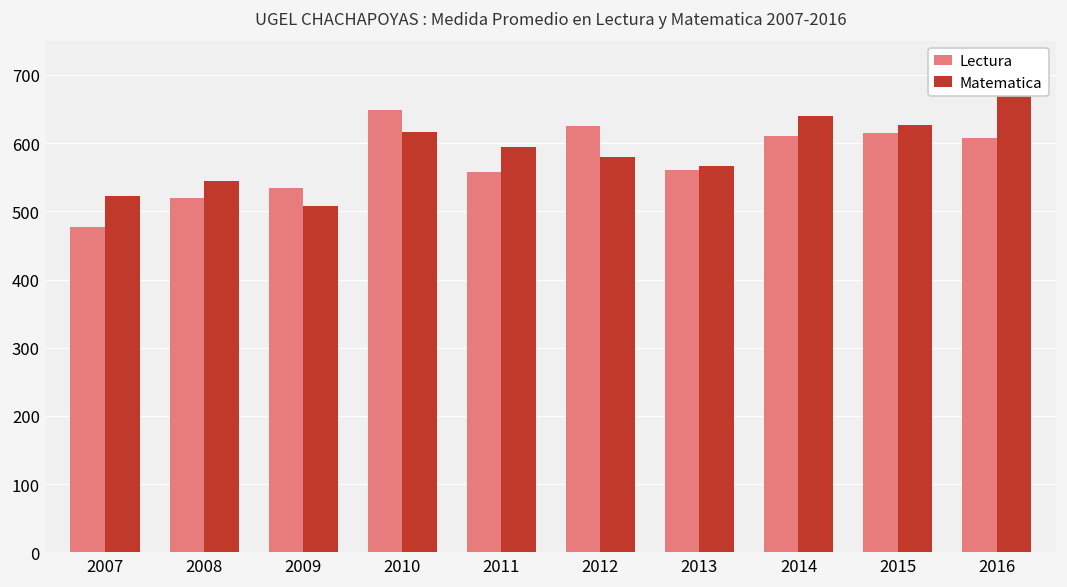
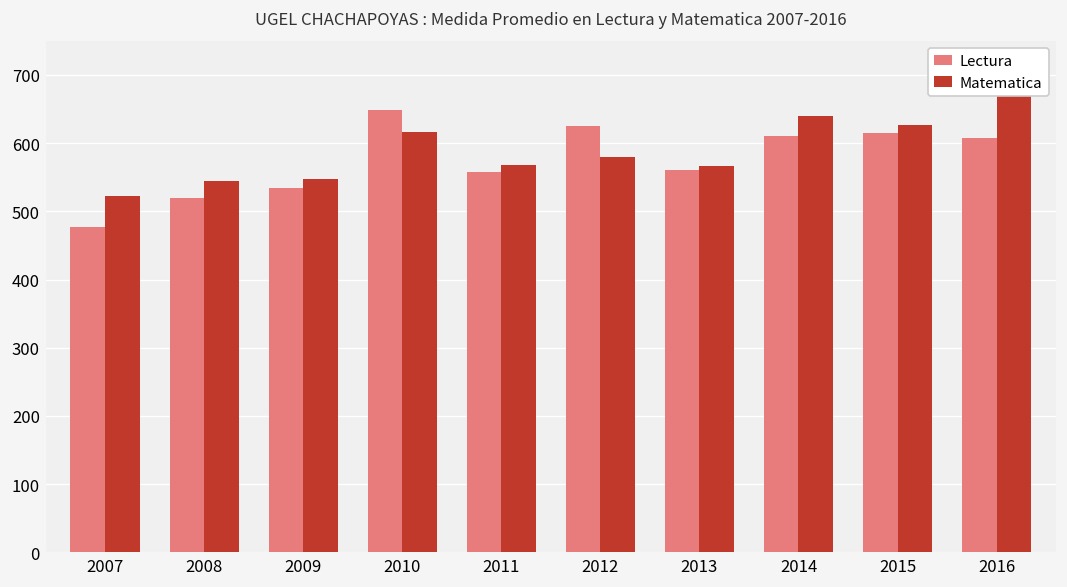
  {
    "Lectura": {
      "2007": 480,
      "2008": 520,
      "2009": 530,
      "2010": 650,
      "2011": 560,
      "2012": 630,
      "2013": 560,
      "2014": 610,
      "2015": 610,
      "2016": 610
    },
    "Matematica": {
      "2007": 520,
      "2008": 540,
-     "2009": 510,
+     "2009": 550,
      "2010": 620,
-     "2011": 590,
+     "2011": 570,
      "2012": 580,
      "2013": 570,
      "2014": 640,
      "2015": 630
    }
  }
